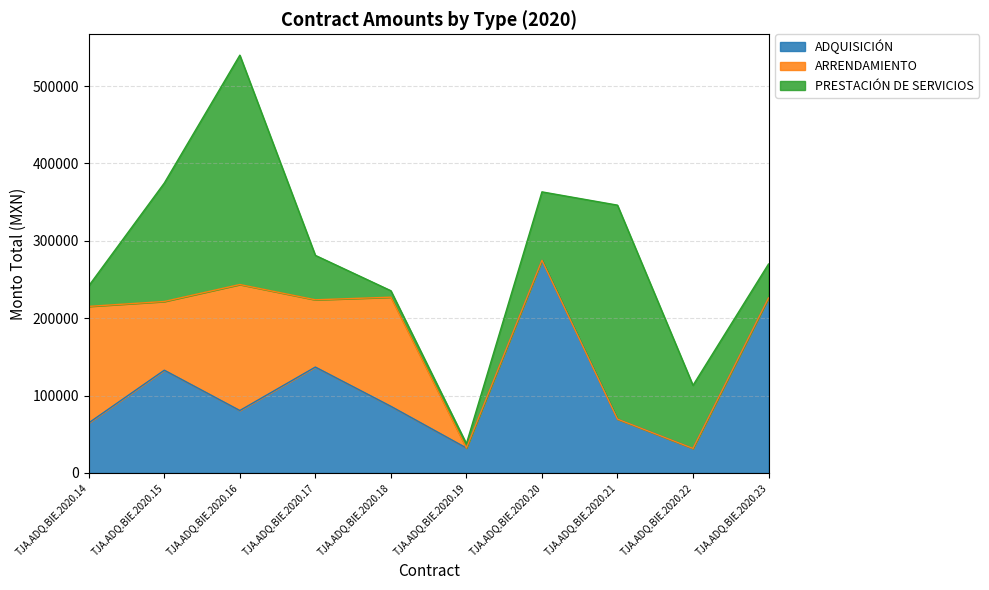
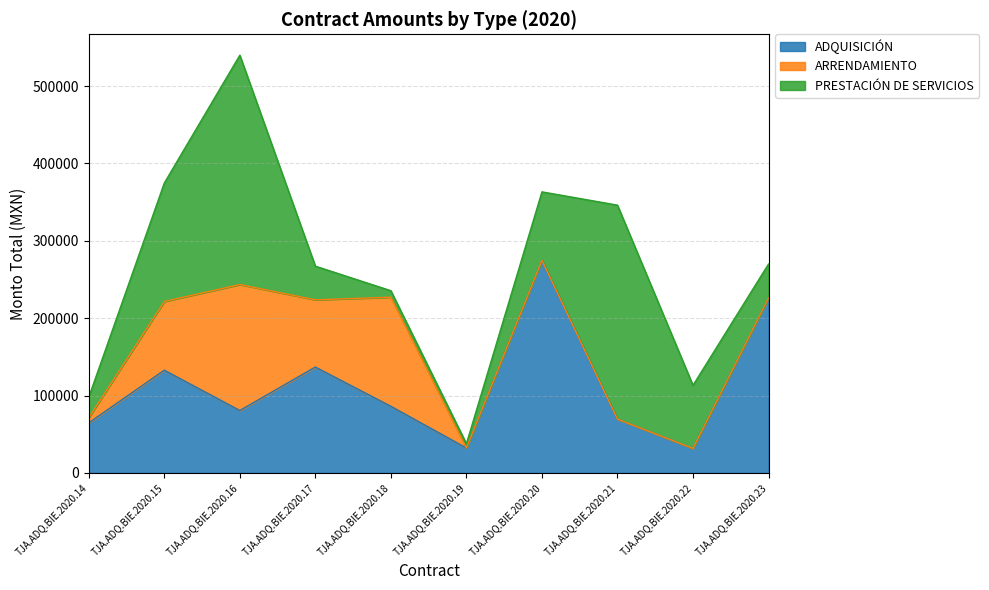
  {
    "ADQUISICIÓN": {
      "TJA.ADQ.BIE.2020.14": 60000,
      "TJA.ADQ.BIE.2020.15": 130000,
      "TJA.ADQ.BIE.2020.16": 80000,
      "TJA.ADQ.BIE.2020.17": 140000,
      "TJA.ADQ.BIE.2020.18": 90000
    },
    "ARRENDAMIENTO": {
-     "TJA.ADQ.BIE.2020.14": 150000,
+     "TJA.ADQ.BIE.2020.14": 10000,
      "TJA.ADQ.BIE.2020.15": 90000,
      "TJA.ADQ.BIE.2020.16": 160000,
      "TJA.ADQ.BIE.2020.17": 90000,
      "TJA.ADQ.BIE.2020.18": 140000
    },
    "PRESTACIÓN DE SERVICIOS": {
      "TJA.ADQ.BIE.2020.14": 30000,
      "TJA.ADQ.BIE.2020.15": 150000,
      "TJA.ADQ.BIE.2020.16": 300000,
-     "TJA.ADQ.BIE.2020.17": 60000,
+     "TJA.ADQ.BIE.2020.17": 40000,
      "TJA.ADQ.BIE.2020.18": 10000,
      "TJA.ADQ.BIE.2020.19": 10000,
      "TJA.ADQ.BIE.2020.20": 90000,
      "TJA.ADQ.BIE.2020.21": 280000,
      "TJA.ADQ.BIE.2020.22": 80000,
      "TJA.ADQ.BIE.2020.23": 40000
    }
  }
